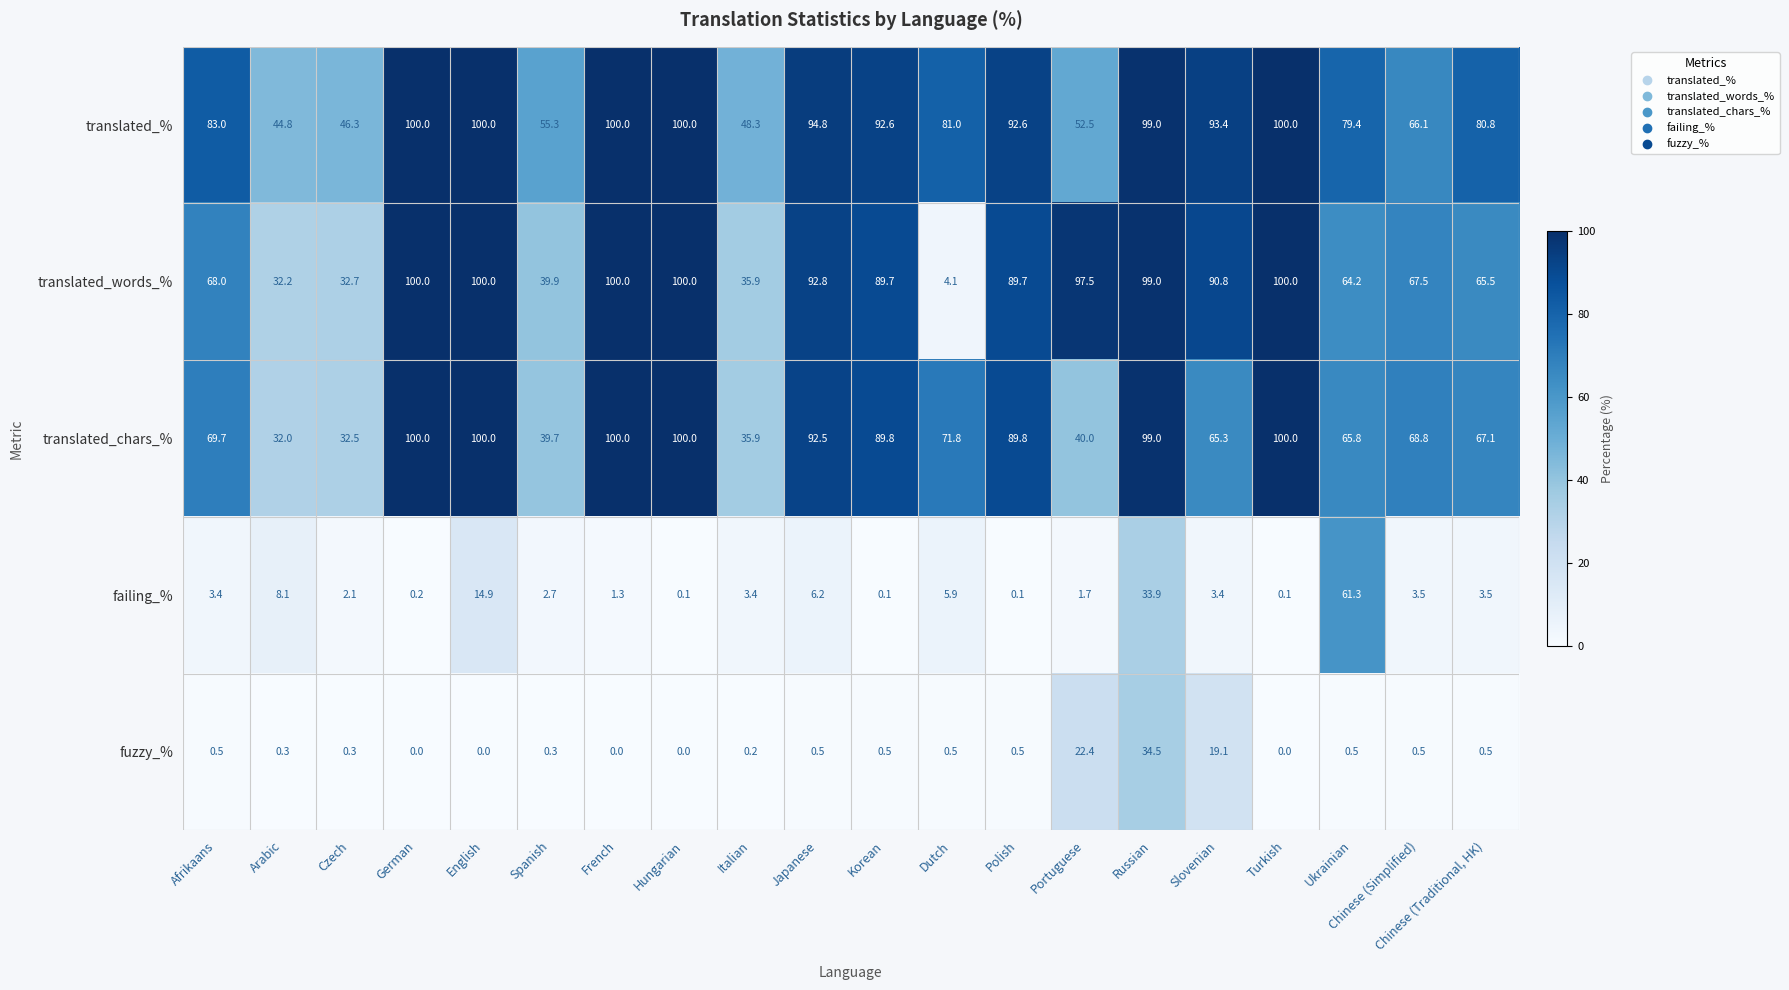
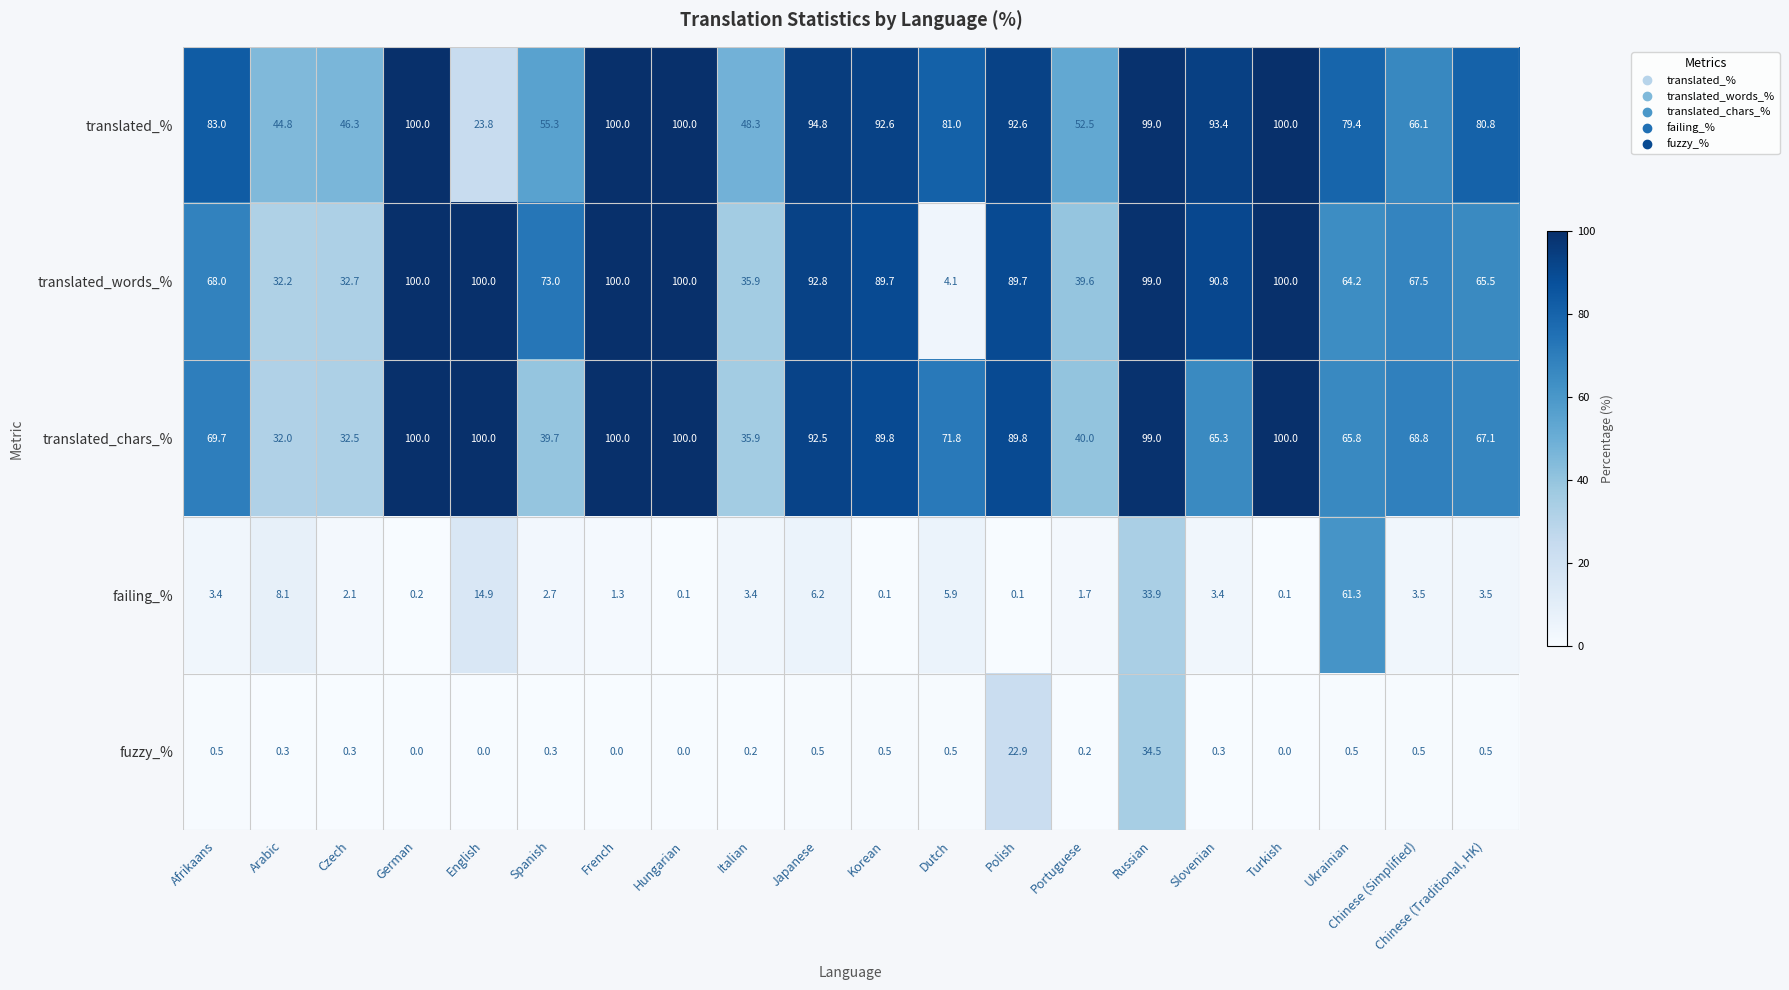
  {
    "translated_%": {
      "Afrikaans": 83.0,
      "Arabic": 44.8,
      "Czech": 46.3,
      "German": 100.0,
-     "English": 100.0,
+     "English": 23.8,
      "Spanish": 55.3,
      "French": 100.0,
      "Hungarian": 100.0,
      "Italian": 48.3,
      "Japanese": 94.8,
      "Korean": 92.6,
      "Dutch": 81.0,
      "Polish": 92.6,
      "Portuguese": 52.5,
      "Russian": 99.0,
      "Slovenian": 93.4,
      "Turkish": 100.0,
      "Ukrainian": 79.4,
      "Chinese (Simplified)": 66.1,
      "Chinese (Traditional, HK)": 80.8
    },
    "translated_words_%": {
      "Afrikaans": 68.0,
      "Arabic": 32.2,
      "Czech": 32.7,
      "German": 100.0,
      "English": 100.0,
-     "Spanish": 39.9,
+     "Spanish": 73.0,
      "French": 100.0,
      "Hungarian": 100.0,
      "Italian": 35.9,
      "Japanese": 92.8,
      "Korean": 89.7,
      "Dutch": 4.1,
      "Polish": 89.7,
-     "Portuguese": 97.5,
+     "Portuguese": 39.6,
      "Russian": 99.0,
      "Slovenian": 90.8,
      "Turkish": 100.0,
      "Ukrainian": 64.2,
      "Chinese (Simplified)": 67.5,
      "Chinese (Traditional, HK)": 65.5
    },
    "translated_chars_%": {
      "Afrikaans": 69.7,
      "Arabic": 32.0,
      "Czech": 32.5,
      "German": 100.0,
      "English": 100.0,
      "Spanish": 39.7,
      "French": 100.0,
      "Hungarian": 100.0,
      "Italian": 35.9,
      "Japanese": 92.5,
      "Korean": 89.8,
      "Dutch": 71.8,
      "Polish": 89.8,
      "Portuguese": 40.0,
      "Russian": 99.0,
      "Slovenian": 65.3,
      "Turkish": 100.0,
      "Ukrainian": 65.8,
      "Chinese (Simplified)": 68.8,
      "Chinese (Traditional, HK)": 67.1
    },
    "failing_%": {
      "Afrikaans": 3.4,
      "Arabic": 8.1,
      "Czech": 2.1,
      "German": 0.2,
      "English": 14.9,
      "Spanish": 2.7,
      "French": 1.3,
      "Hungarian": 0.1,
      "Italian": 3.4,
      "Japanese": 6.2,
      "Korean": 0.1,
      "Dutch": 5.9,
      "Polish": 0.1,
      "Portuguese": 1.7,
      "Russian": 33.9,
      "Slovenian": 3.4,
      "Turkish": 0.1,
      "Ukrainian": 61.3,
      "Chinese (Simplified)": 3.5,
      "Chinese (Traditional, HK)": 3.5
    },
    "fuzzy_%": {
      "Afrikaans": 0.5,
      "Arabic": 0.3,
      "Czech": 0.3,
      "German": 0.0,
      "English": 0.0,
      "Spanish": 0.3,
      "French": 0.0,
      "Hungarian": 0.0,
      "Italian": 0.2,
      "Japanese": 0.5,
      "Korean": 0.5,
      "Dutch": 0.5,
-     "Polish": 0.5,
-     "Portuguese": 22.4,
+     "Polish": 22.9,
+     "Portuguese": 0.2,
      "Russian": 34.5,
-     "Slovenian": 19.1,
+     "Slovenian": 0.3,
      "Turkish": 0.0,
      "Ukrainian": 0.5,
      "Chinese (Simplified)": 0.5,
      "Chinese (Traditional, HK)": 0.5
    }
  }
